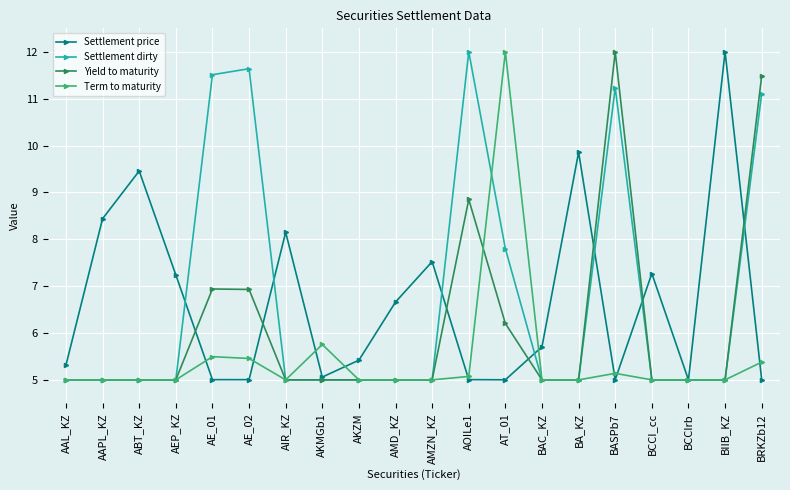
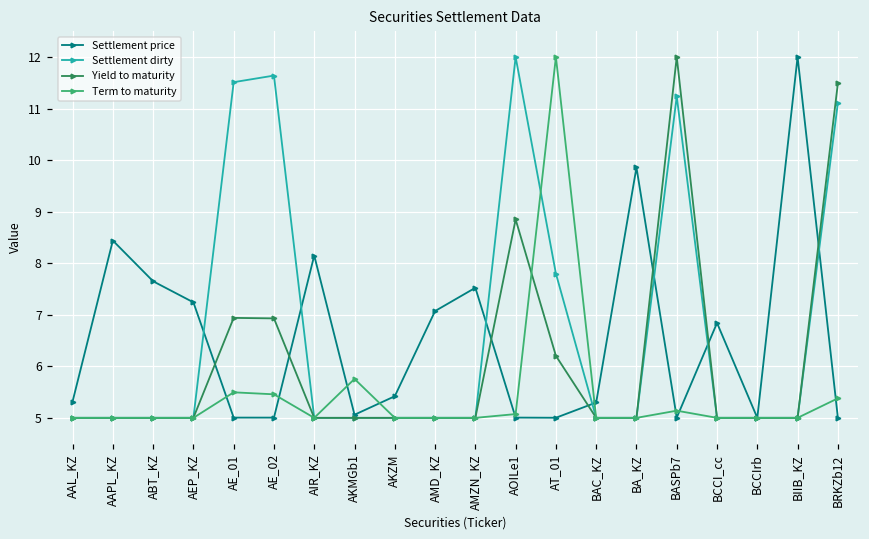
  {
    "Settlement price": {
      "AAL_KZ": 5.3,
      "AAPL_KZ": 8.4,
-     "ABT_KZ": 9.5,
+     "ABT_KZ": 7.6,
      "AEP_KZ": 7.2,
      "AE_01": 5.0,
      "AE_02": 5.0,
      "AIR_KZ": 8.1,
      "AKMGb1": 5.1,
      "AKZM": 5.4,
-     "AMD_KZ": 6.7,
+     "AMD_KZ": 7.1,
      "AMZN_KZ": 7.5,
      "AOILe1": 5.0,
      "AT_01": 5.0,
-     "BAC_KZ": 5.7,
+     "BAC_KZ": 5.3,
      "BA_KZ": 9.9,
      "BASPb7": 5.0,
-     "BCCI_cc": 7.3,
+     "BCCI_cc": 6.8,
      "BIIB_KZ": 12.0,
      "BRKZb12": 5.0
    },
    "Settlement dirty": {
      "AE_01": 11.5,
      "AE_02": 11.6,
      "AOILe1": 12.0,
      "AT_01": 7.8,
      "BASPb7": 11.2,
      "BRKZb12": 11.1
    }
  }
